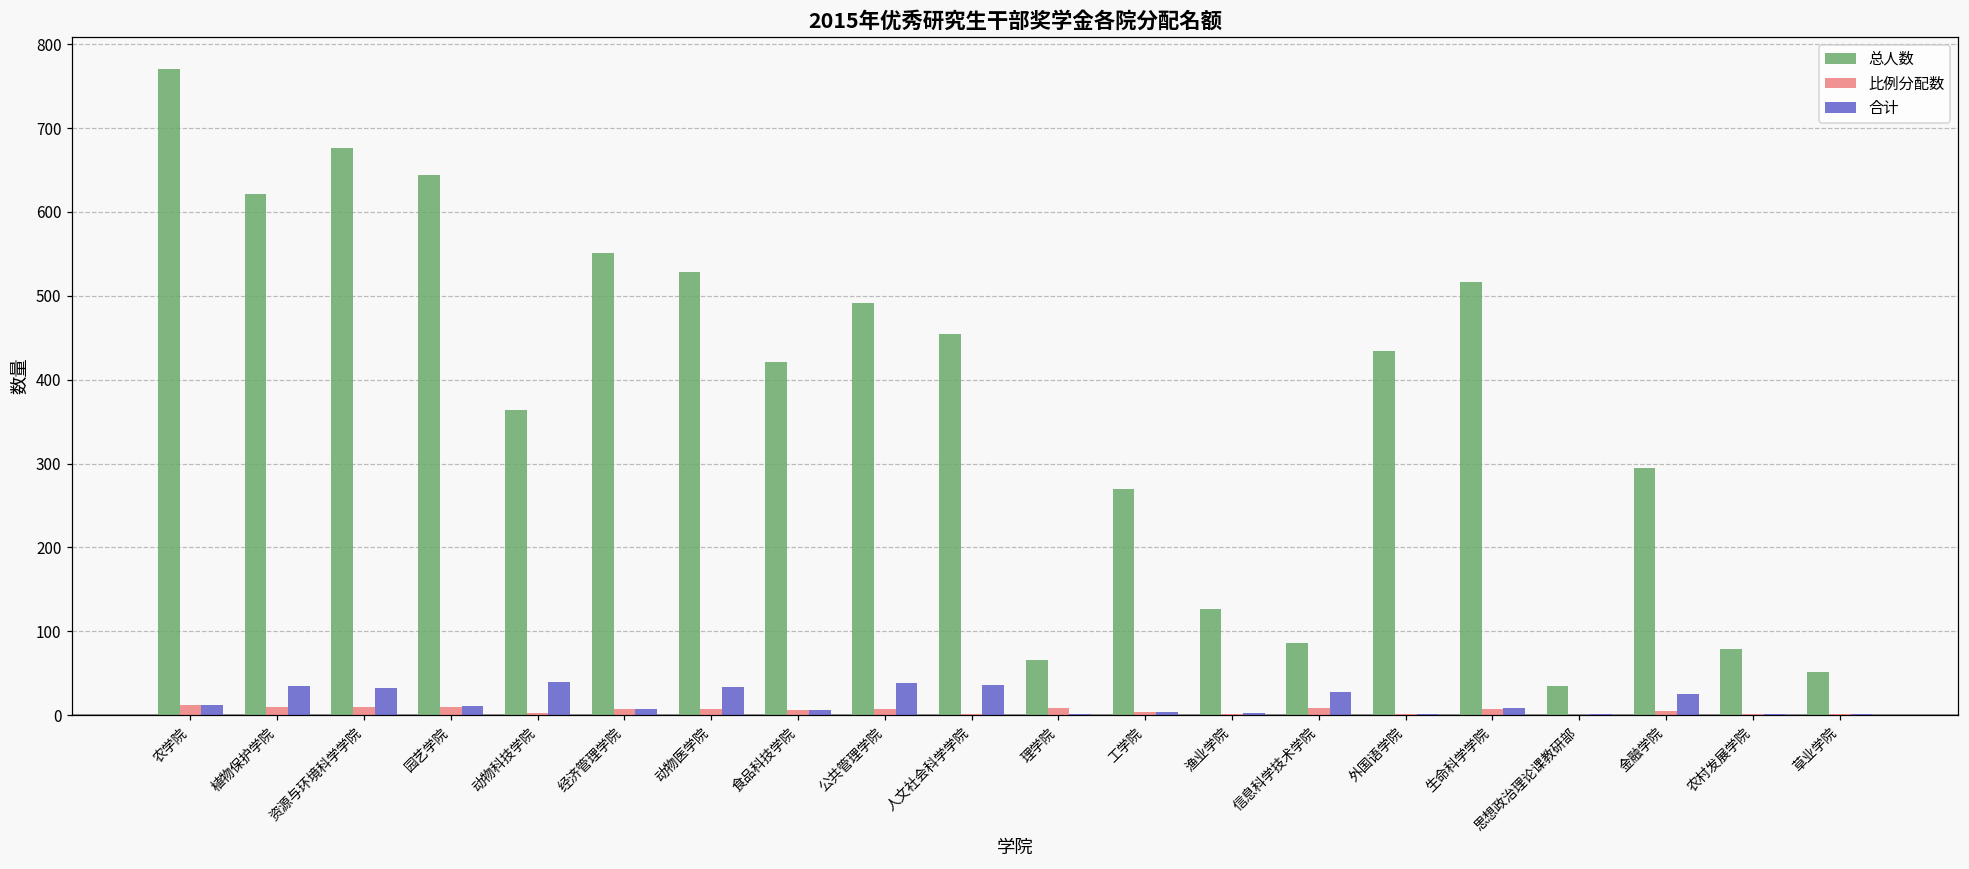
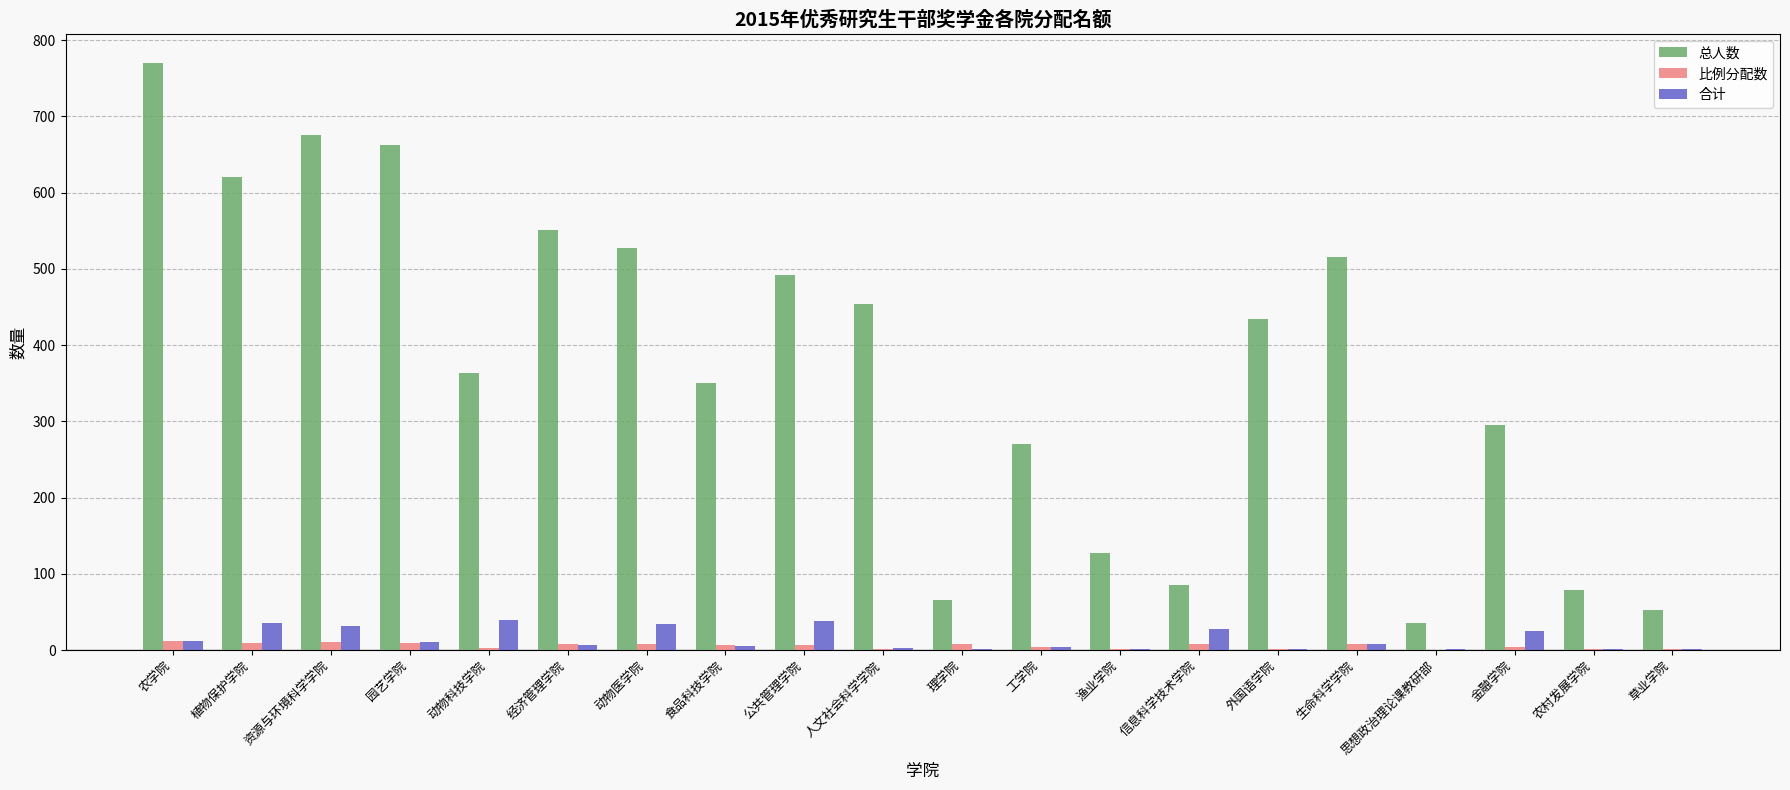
  {
    "总人数": {
      "农学院": 770,
      "植物保护学院": 620,
      "资源与环境科学学院": 680,
-     "园艺学院": 640,
+     "园艺学院": 660,
      "动物科技学院": 360,
      "经济管理学院": 550,
      "动物医学院": 530,
-     "食品科技学院": 420,
+     "食品科技学院": 350,
      "公共管理学院": 490,
      "人文社会科学学院": 450,
      "理学院": 70,
      "工学院": 270,
      "渔业学院": 130,
      "信息科学技术学院": 90,
      "外国语学院": 430,
      "生命科学学院": 520,
      "思想政治理论课教研部": 40,
      "金融学院": 300,
      "农村发展学院": 80,
      "草业学院": 50
    },
    "比例分配数": {
      "农学院": 10,
      "植物保护学院": 10,
      "资源与环境科学学院": 10,
      "园艺学院": 10,
      "经济管理学院": 10,
      "动物医学院": 10,
      "食品科技学院": 10,
      "公共管理学院": 10,
      "理学院": 10,
      "工学院": 0,
      "信息科学技术学院": 10,
      "生命科学学院": 10,
      "金融学院": 0
    },
    "合计": {
      "农学院": 10,
      "植物保护学院": 40,
      "资源与环境科学学院": 30,
      "园艺学院": 10,
      "动物科技学院": 40,
      "经济管理学院": 10,
      "动物医学院": 30,
      "食品科技学院": 10,
      "公共管理学院": 40,
-     "人文社会科学学院": 40,
+     "人文社会科学学院": 0,
      "工学院": 0,
      "信息科学技术学院": 30,
      "生命科学学院": 10,
      "金融学院": 30
    }
  }
